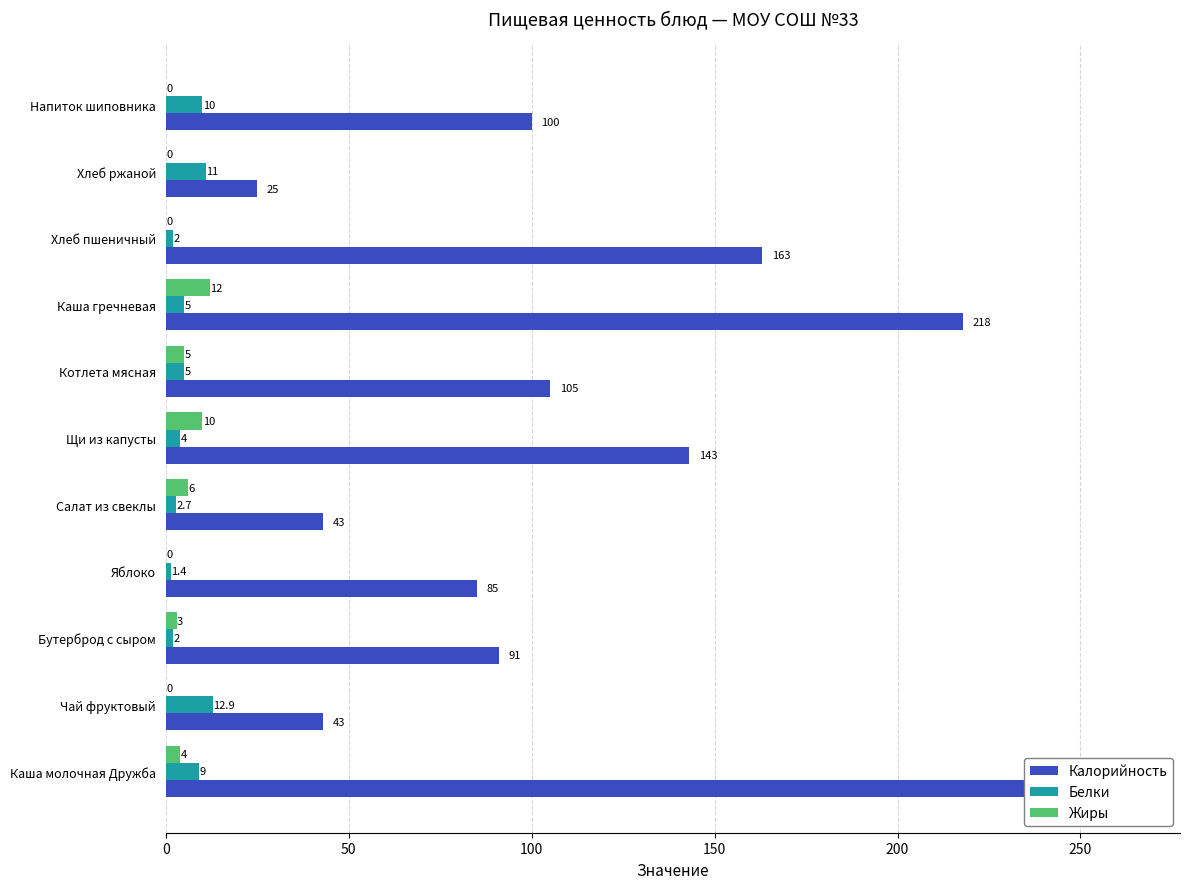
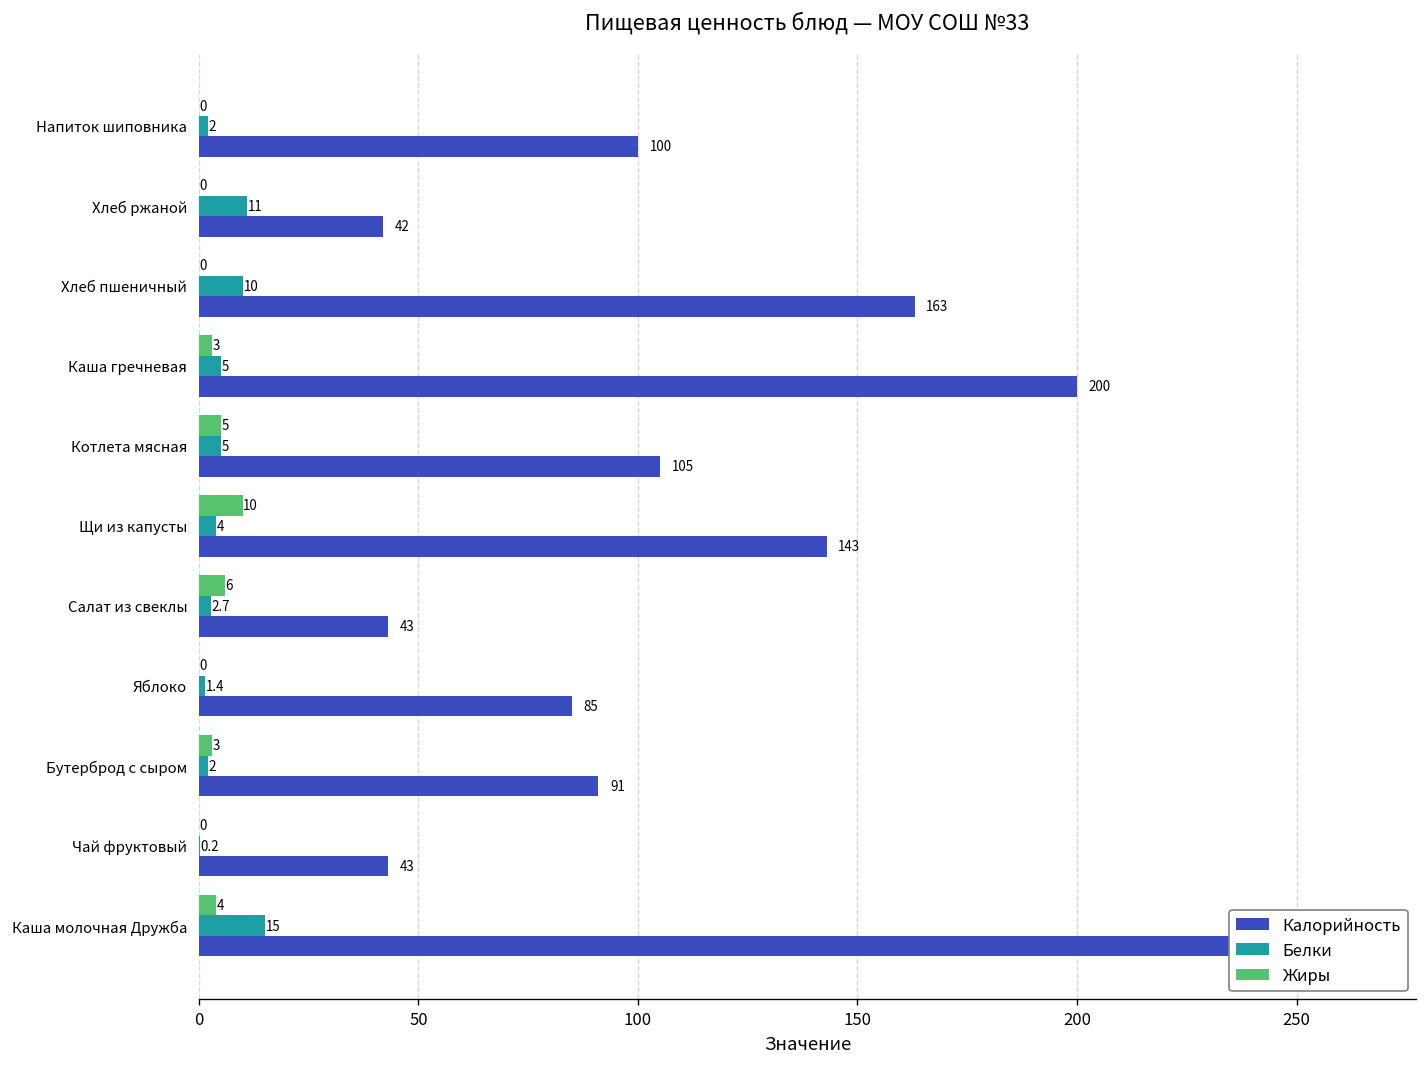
  {
    "Калорийность": {
      "Напиток шиповника": 100,
-     "Хлеб ржаной": 25,
+     "Хлеб ржаной": 42,
      "Хлеб пшеничный": 163,
-     "Каша гречневая": 218,
+     "Каша гречневая": 200,
      "Котлета мясная": 105,
      "Щи из капусты": 143,
      "Салат из свеклы": 43,
      "Яблоко": 85,
      "Бутерброд с сыром": 91,
      "Чай фруктовый": 43
    },
    "Белки": {
-     "Напиток шиповника": 10,
+     "Напиток шиповника": 2,
      "Хлеб ржаной": 11,
-     "Хлеб пшеничный": 2,
+     "Хлеб пшеничный": 10,
      "Каша гречневая": 5,
      "Котлета мясная": 5,
      "Щи из капусты": 4,
      "Салат из свеклы": 2.7,
      "Яблоко": 1.4,
      "Бутерброд с сыром": 2,
-     "Чай фруктовый": 12.9,
-     "Каша молочная Дружба": 9
+     "Чай фруктовый": 0.2,
+     "Каша молочная Дружба": 15
    },
    "Жиры": {
      "Напиток шиповника": 0,
      "Хлеб ржаной": 0,
      "Хлеб пшеничный": 0,
-     "Каша гречневая": 12,
+     "Каша гречневая": 3,
      "Котлета мясная": 5,
      "Щи из капусты": 10,
      "Салат из свеклы": 6,
      "Яблоко": 0,
      "Бутерброд с сыром": 3,
      "Чай фруктовый": 0,
      "Каша молочная Дружба": 4
    }
  }
